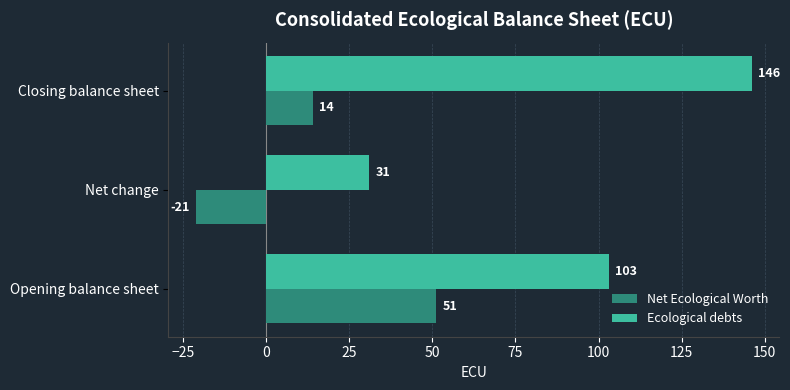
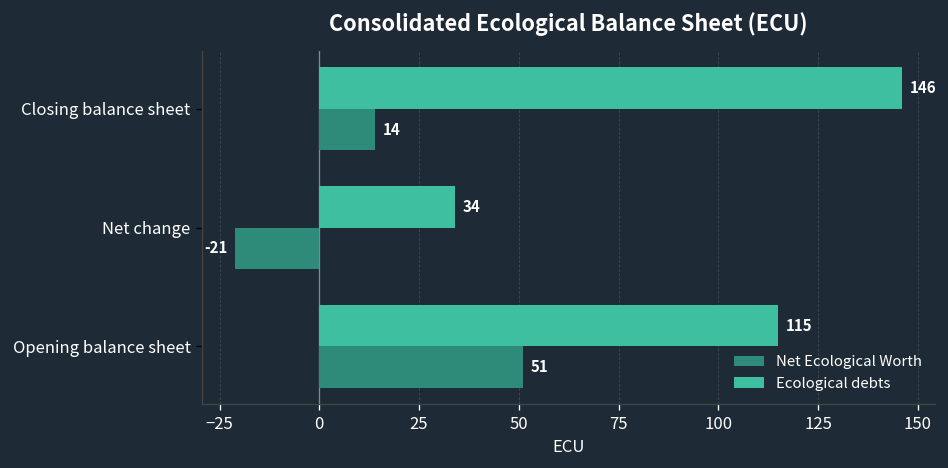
  {
    "Net Ecological Worth": {
      "Closing balance sheet": 14,
      "Net change": -21,
      "Opening balance sheet": 51
    },
    "Ecological debts": {
      "Closing balance sheet": 146,
-     "Net change": 31,
-     "Opening balance sheet": 103
+     "Net change": 34,
+     "Opening balance sheet": 115
    }
  }
